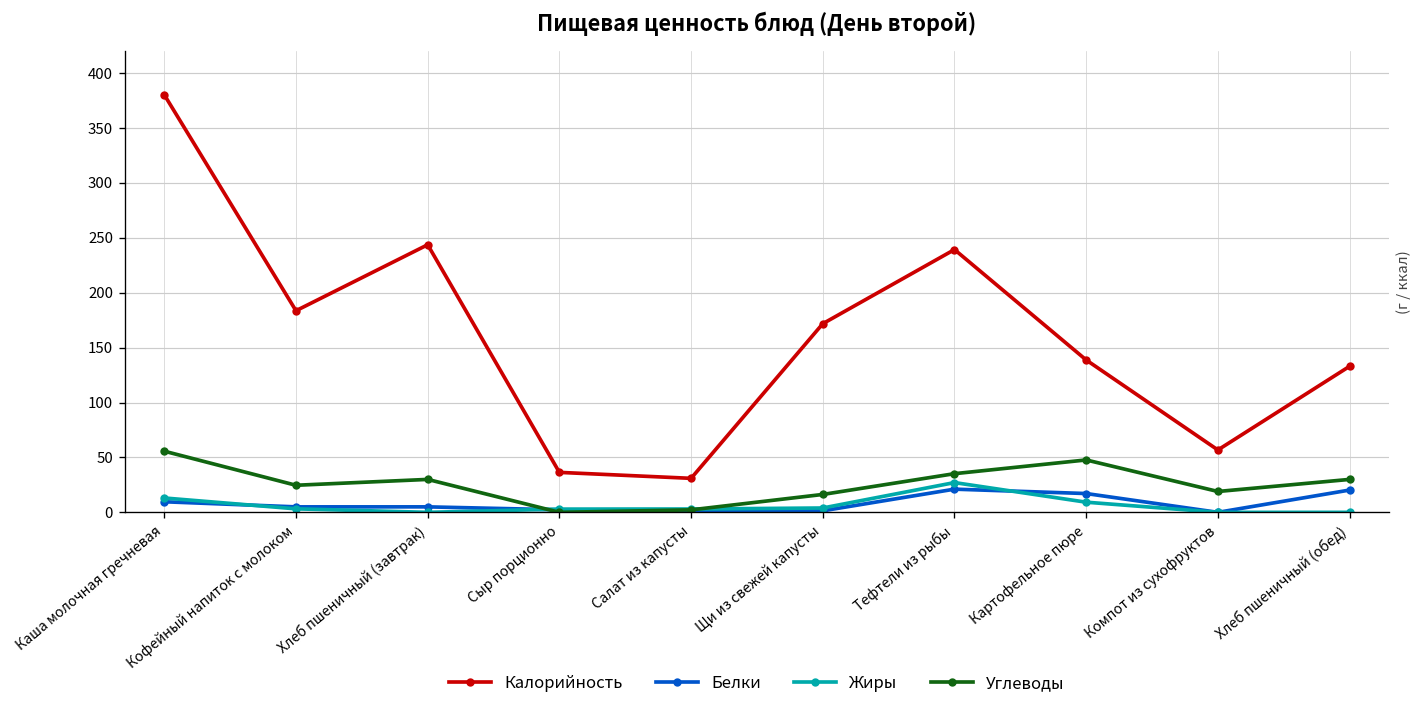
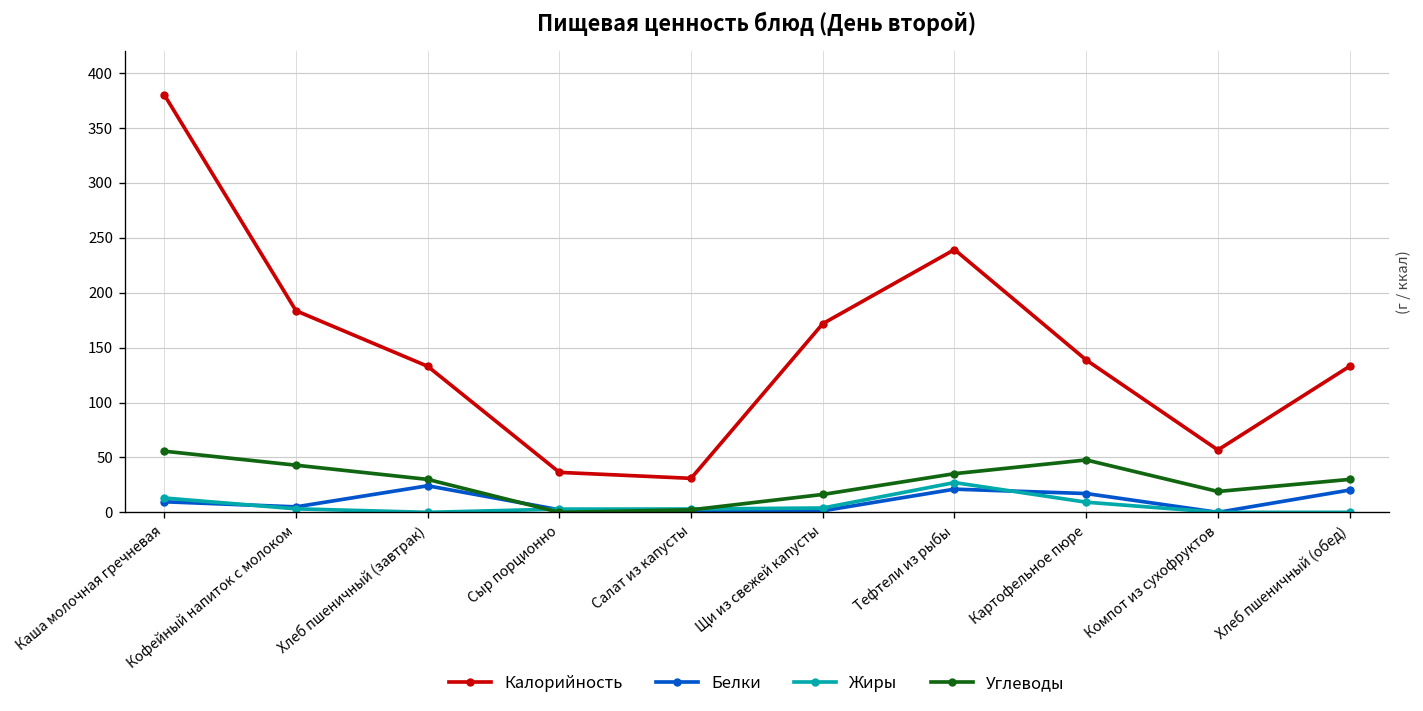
  {
    "Калорийность": {
      "Каша молочная гречневая": 380,
      "Кофейный напиток с молоком": 180,
-     "Хлеб пшеничный (завтрак)": 240,
+     "Хлеб пшеничный (завтрак)": 130,
      "Сыр порционно": 40,
      "Салат из капусты": 30,
      "Щи из свежей капусты": 170,
      "Тефтели из рыбы": 240,
      "Картофельное пюре": 140,
      "Компот из сухофруктов": 60,
      "Хлеб пшеничный (обед)": 130
    },
    "Белки": {
      "Каша молочная гречневая": 10,
-     "Хлеб пшеничный (завтрак)": 10,
+     "Хлеб пшеничный (завтрак)": 20,
      "Тефтели из рыбы": 20,
      "Картофельное пюре": 20,
      "Хлеб пшеничный (обед)": 20
    },
    "Жиры": {
      "Каша молочная гречневая": 10,
      "Хлеб пшеничный (завтрак)": 0,
      "Тефтели из рыбы": 30,
      "Картофельное пюре": 10,
      "Хлеб пшеничный (обед)": 0
    },
    "Углеводы": {
      "Каша молочная гречневая": 60,
-     "Кофейный напиток с молоком": 20,
+     "Кофейный напиток с молоком": 40,
      "Хлеб пшеничный (завтрак)": 30,
      "Щи из свежей капусты": 20,
      "Тефтели из рыбы": 40,
      "Картофельное пюре": 50,
      "Компот из сухофруктов": 20,
      "Хлеб пшеничный (обед)": 30
    }
  }
